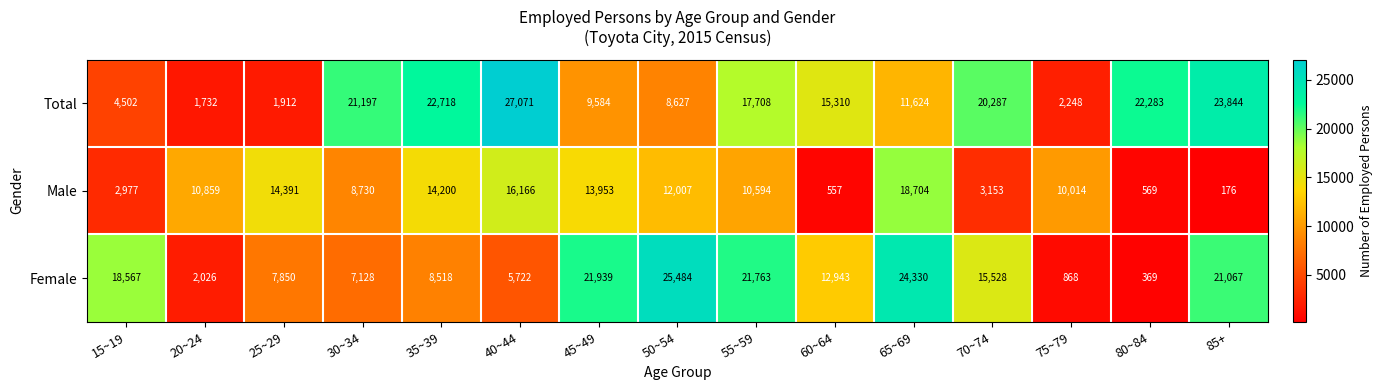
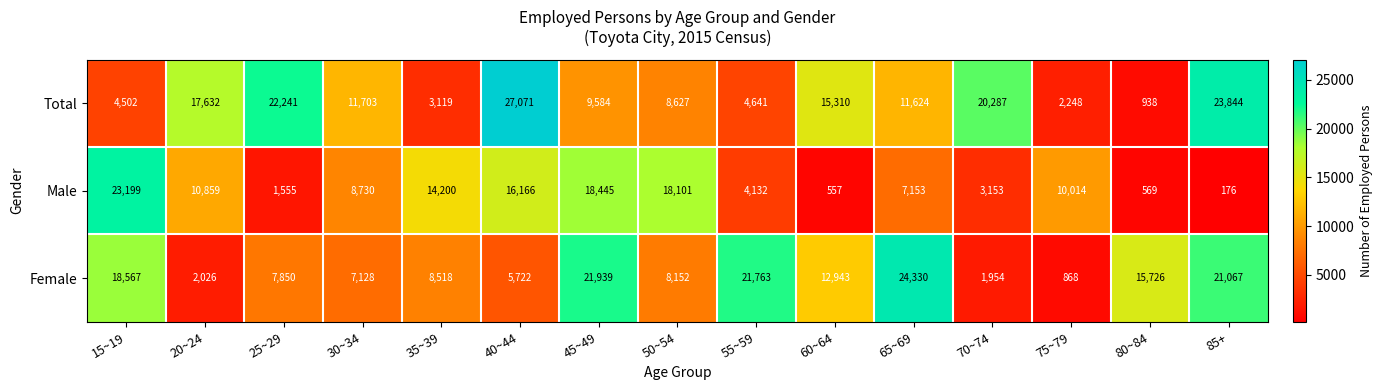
  {
    "Total": {
      "15~19": "4,502",
-     "20~24": "1,732",
-     "25~29": "1,912",
-     "30~34": "21,197",
-     "35~39": "22,718",
+     "20~24": "17,632",
+     "25~29": "22,241",
+     "30~34": "11,703",
+     "35~39": "3,119",
      "40~44": "27,071",
      "45~49": "9,584",
      "50~54": "8,627",
-     "55~59": "17,708",
+     "55~59": "4,641",
      "60~64": "15,310",
      "65~69": "11,624",
      "70~74": "20,287",
      "75~79": "2,248",
-     "80~84": "22,283",
+     "80~84": "938",
      "85+": "23,844"
    },
    "Male": {
-     "15~19": "2,977",
+     "15~19": "23,199",
      "20~24": "10,859",
-     "25~29": "14,391",
+     "25~29": "1,555",
      "30~34": "8,730",
      "35~39": "14,200",
      "40~44": "16,166",
-     "45~49": "13,953",
-     "50~54": "12,007",
-     "55~59": "10,594",
+     "45~49": "18,445",
+     "50~54": "18,101",
+     "55~59": "4,132",
      "60~64": "557",
-     "65~69": "18,704",
+     "65~69": "7,153",
      "70~74": "3,153",
      "75~79": "10,014",
      "80~84": "569",
      "85+": "176"
    },
    "Female": {
      "15~19": "18,567",
      "20~24": "2,026",
      "25~29": "7,850",
      "30~34": "7,128",
      "35~39": "8,518",
      "40~44": "5,722",
      "45~49": "21,939",
-     "50~54": "25,484",
+     "50~54": "8,152",
      "55~59": "21,763",
      "60~64": "12,943",
      "65~69": "24,330",
-     "70~74": "15,528",
+     "70~74": "1,954",
      "75~79": "868",
-     "80~84": "369",
+     "80~84": "15,726",
      "85+": "21,067"
    }
  }
